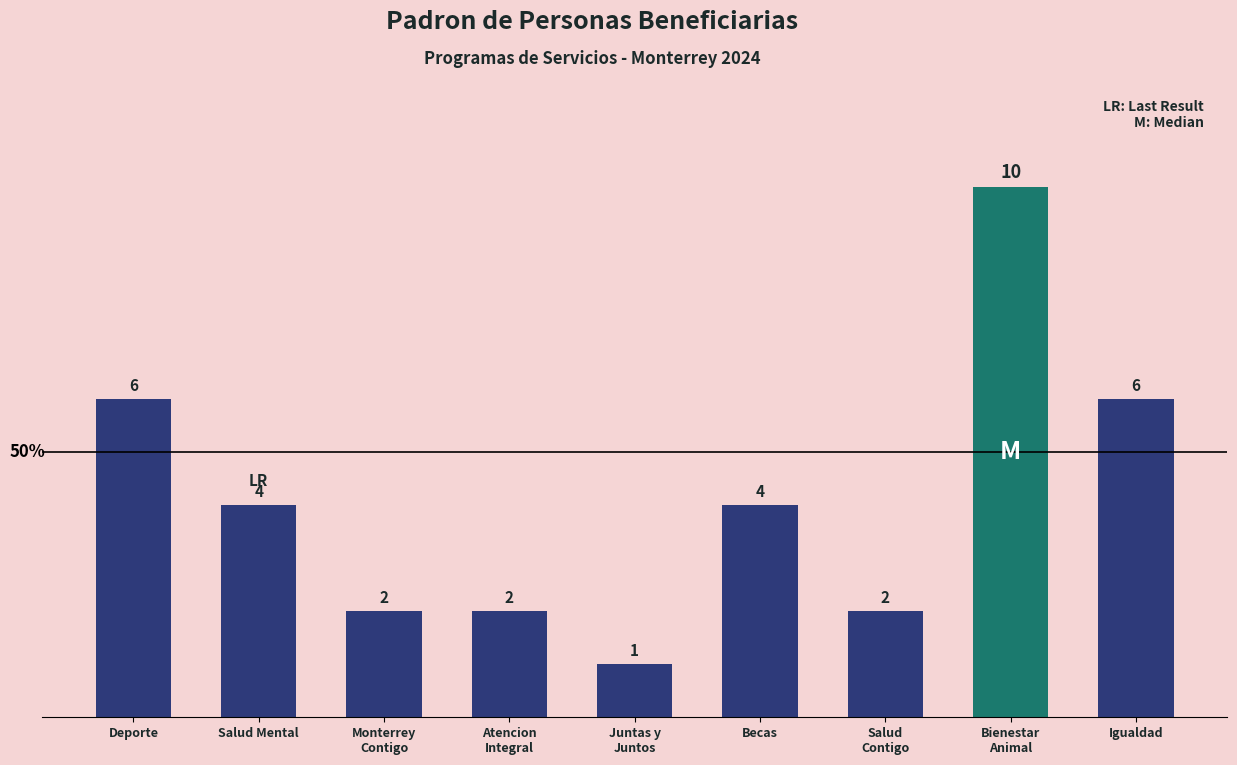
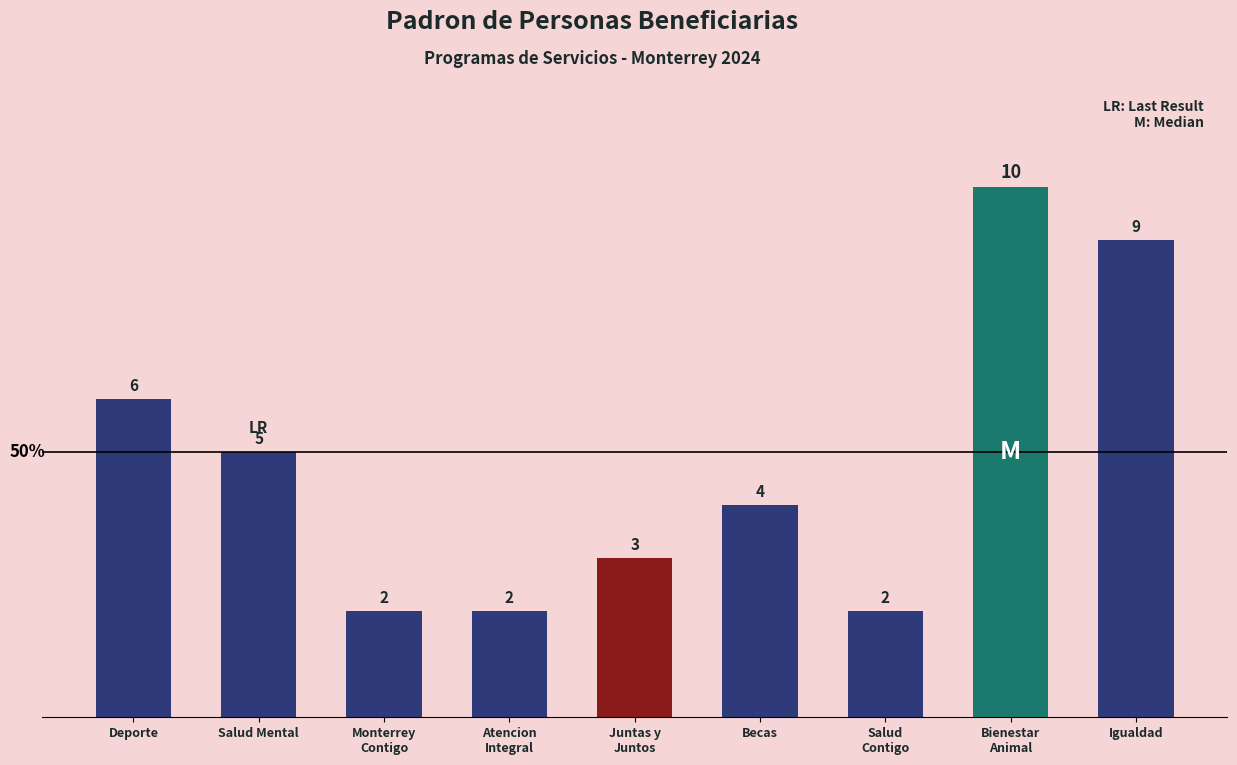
  {
    "Deporte": 6,
-   "Salud Mental": 4,
+   "Salud Mental": 5,
    "Monterrey Contigo": 2,
    "Atencion Integral": 2,
-   "Juntas y Juntos": 1,
+   "Juntas y Juntos": 3,
    "Becas": 4,
    "Salud Contigo": 2,
    "Bienestar Animal": 10,
-   "Igualdad": 6
+   "Igualdad": 9
  }
